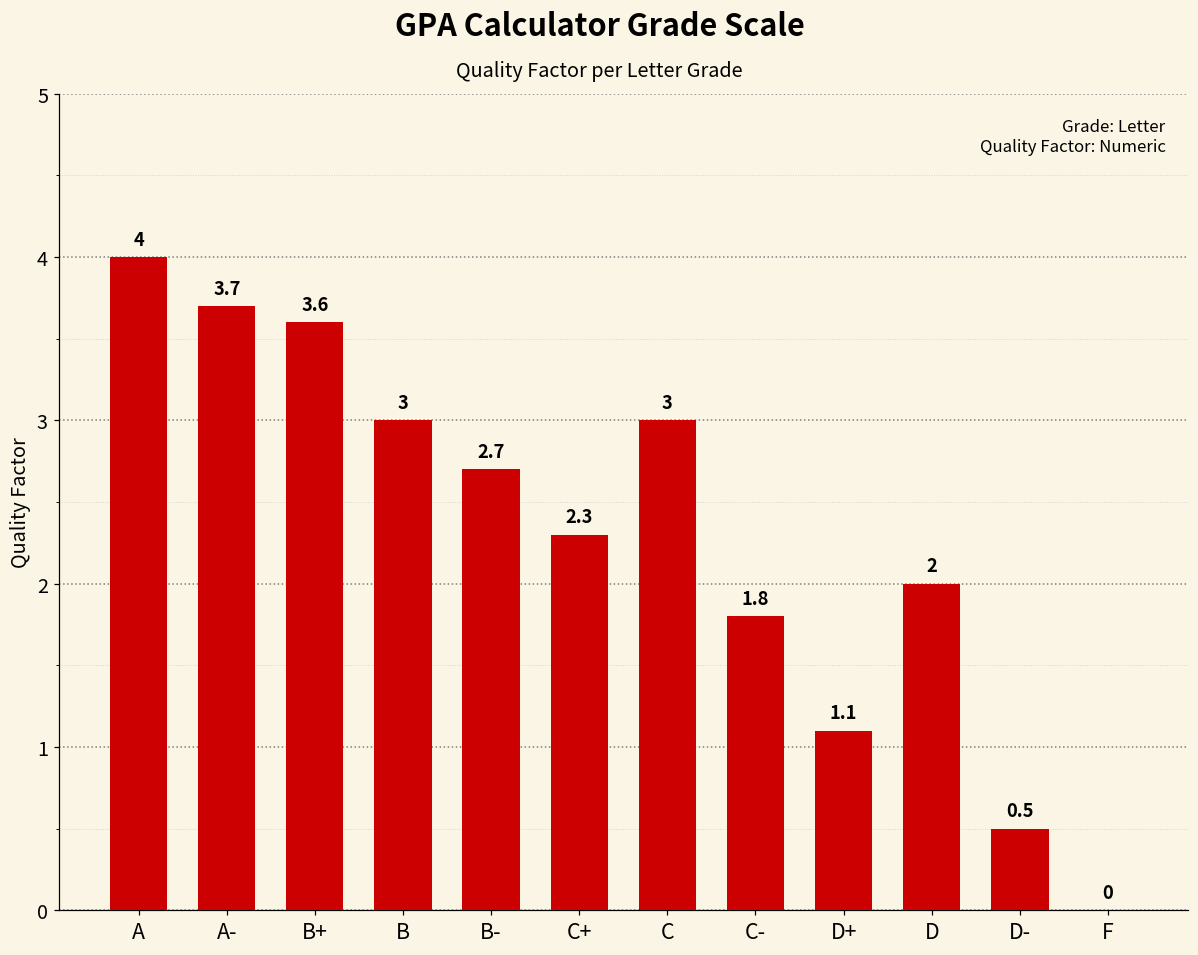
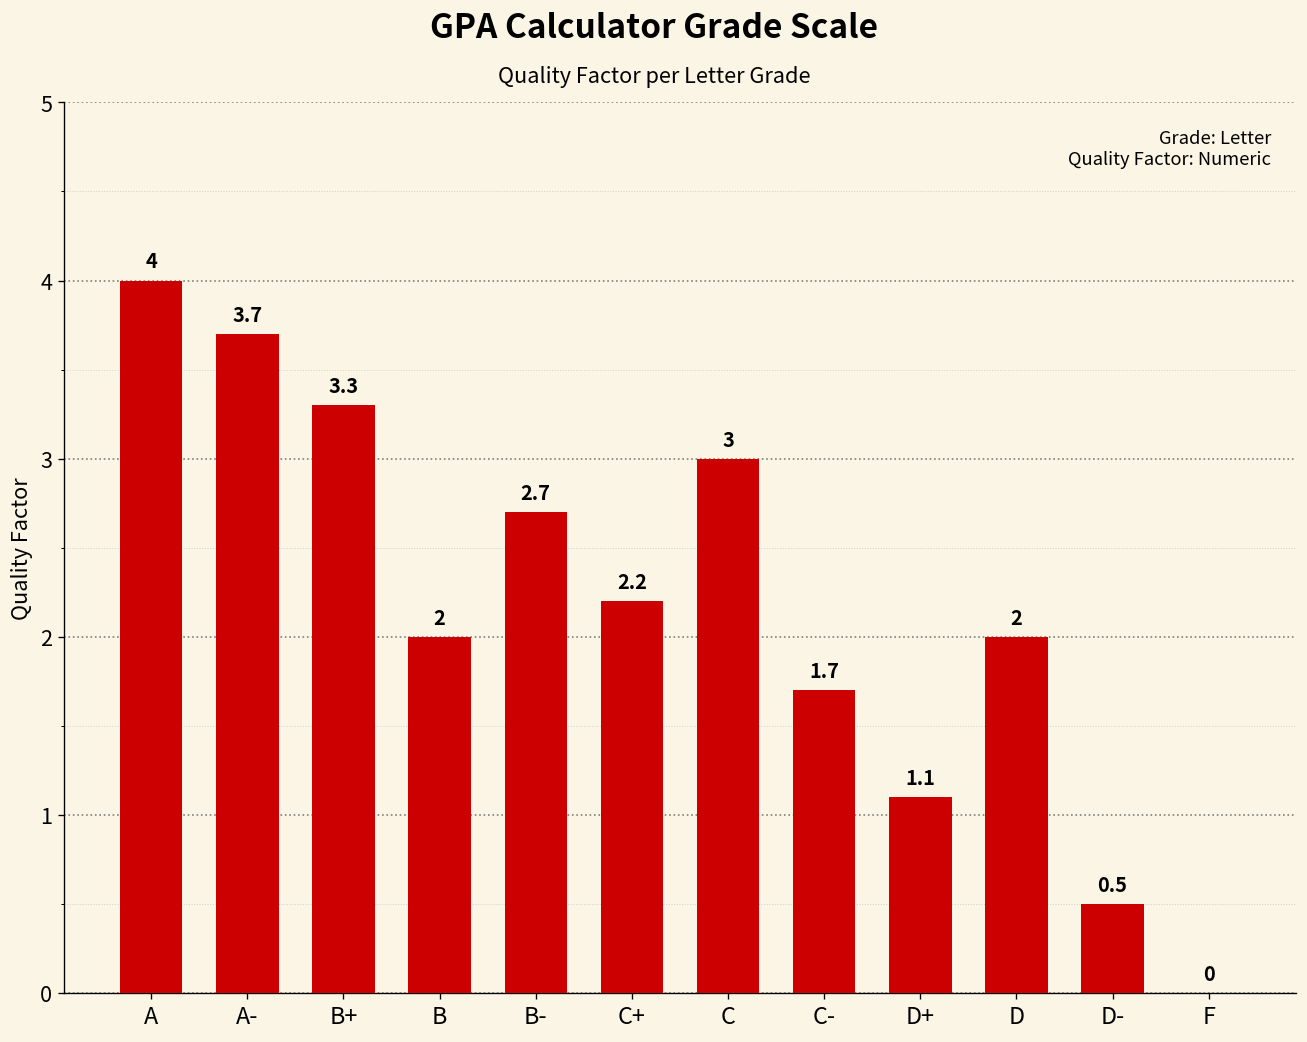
  {
    "A": 4,
    "A-": 3.7,
-   "B+": 3.6,
-   "B": 3,
+   "B+": 3.3,
+   "B": 2,
    "B-": 2.7,
-   "C+": 2.3,
+   "C+": 2.2,
    "C": 3,
-   "C-": 1.8,
+   "C-": 1.7,
    "D+": 1.1,
    "D": 2,
    "D-": 0.5,
    "F": 0
  }
